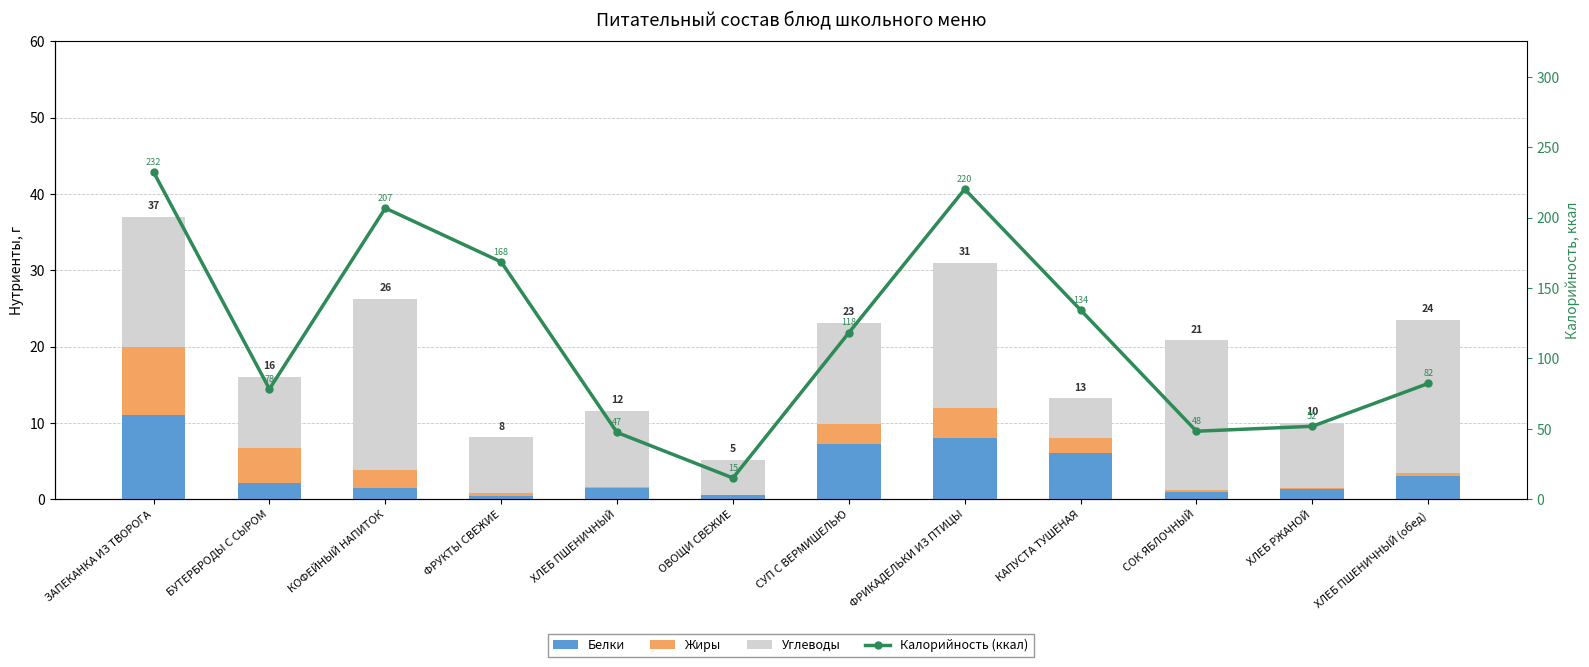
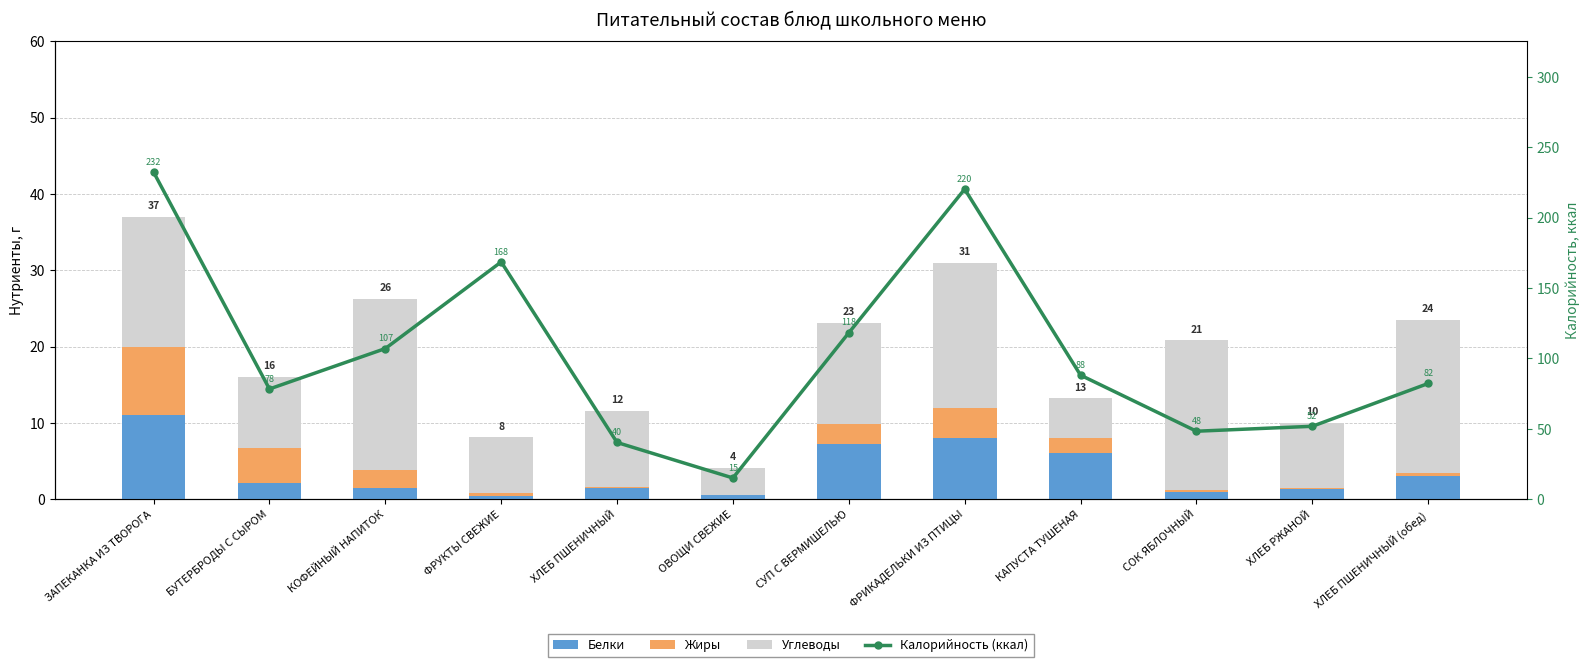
  {
    "Углеводы": {
-     "ОВОЩИ СВЕЖИЕ": 5
+     "ОВОЩИ СВЕЖИЕ": 4
    },
    "Калорийность (ккал)": {
      "ЗАПЕКАНКА ИЗ ТВОРОГА": 232,
      "БУТЕРБРОДЫ С СЫРОМ": 78,
-     "КОФЕЙНЫЙ НАПИТОК": 207,
+     "КОФЕЙНЫЙ НАПИТОК": 107,
      "ФРУКТЫ СВЕЖИЕ": 168,
-     "ХЛЕБ ПШЕНИЧНЫЙ": 47,
+     "ХЛЕБ ПШЕНИЧНЫЙ": 40,
      "ОВОЩИ СВЕЖИЕ": 15,
      "СУП С ВЕРМИШЕЛЬЮ": 118,
      "ФРИКАДЕЛЬКИ ИЗ ПТИЦЫ": 220,
-     "КАПУСТА ТУШЕНАЯ": 134,
+     "КАПУСТА ТУШЕНАЯ": 88,
      "СОК ЯБЛОЧНЫЙ": 48,
      "ХЛЕБ ПШЕНИЧНЫЙ (обед)": 82
    }
  }
